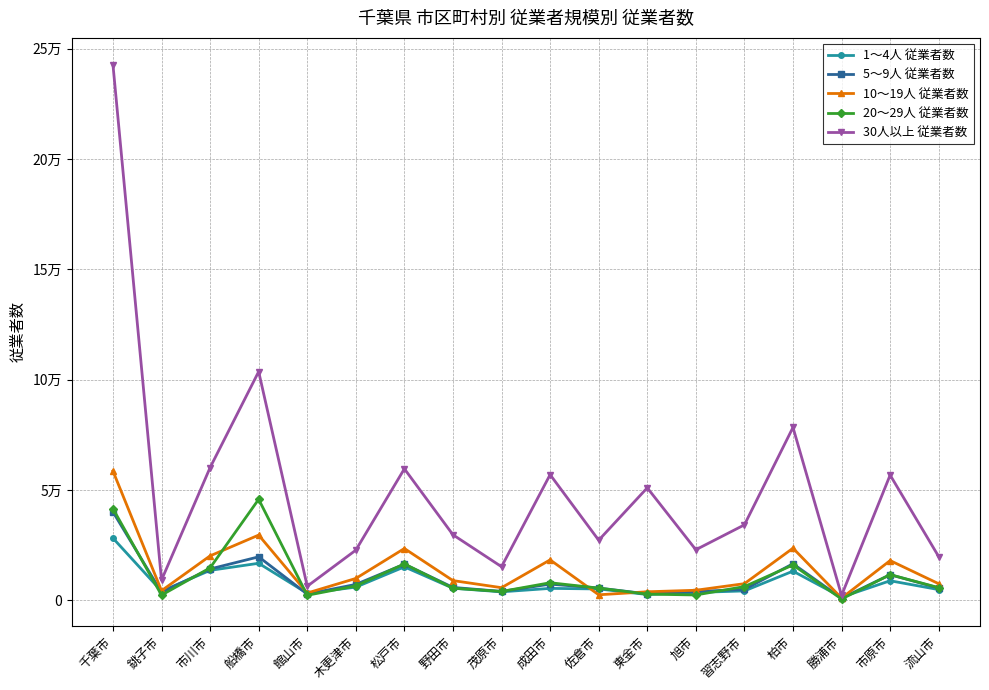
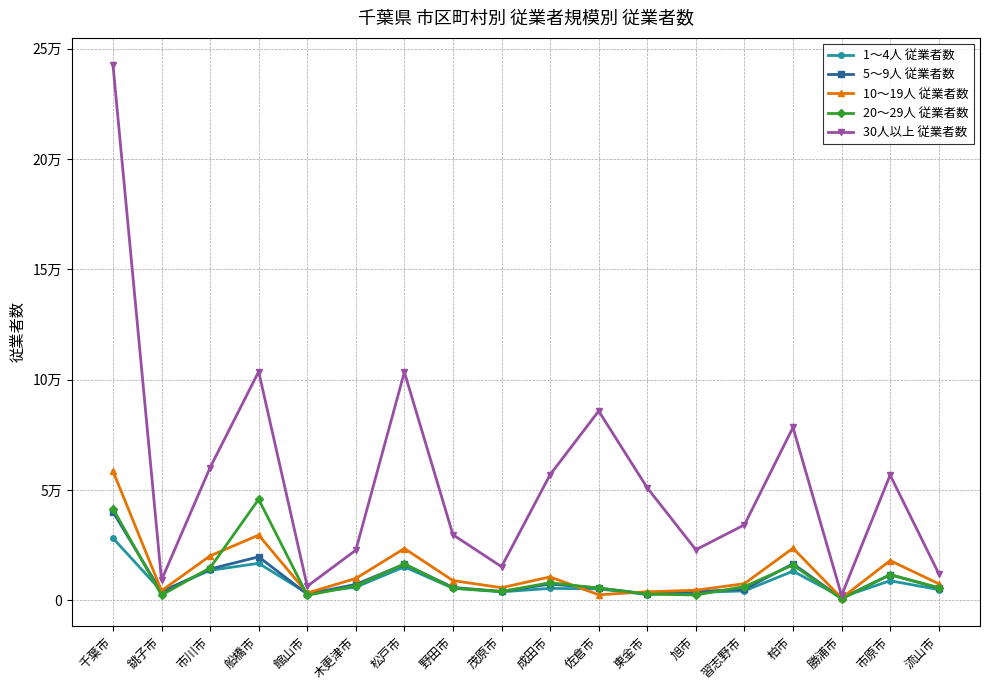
  {
    "10～19人 従業者数": {
      "千葉市": "5.9万",
      "市川市": "2.0万",
      "船橋市": "3.0万",
      "木更津市": "1.0万",
      "松戸市": "2.3万",
      "野田市": "0.9万",
      "茂原市": "0.6万",
-     "成田市": "1.8万",
+     "成田市": "1.1万",
      "佐倉市": "0.2万",
      "習志野市": "0.8万",
      "柏市": "2.4万",
      "市原市": "1.8万",
      "流山市": "0.7万"
    },
    "20～29人 従業者数": {
      "千葉市": "4.2万",
      "銚子市": "0.2万",
      "船橋市": "4.6万",
      "旭市": "0.2万",
      "習志野市": "0.6万"
    },
    "30人以上 従業者数": {
      "千葉市": "24.3万",
      "銚子市": "0.9万",
      "市川市": "6.0万",
      "船橋市": "10.4万",
      "館山市": "0.6万",
      "木更津市": "2.3万",
-     "松戸市": "6.0万",
+     "松戸市": "10.3万",
      "野田市": "3.0万",
      "茂原市": "1.5万",
      "成田市": "5.7万",
-     "佐倉市": "2.7万",
+     "佐倉市": "8.6万",
      "東金市": "5.1万",
      "旭市": "2.3万",
      "習志野市": "3.4万",
      "柏市": "7.8万",
      "市原市": "5.7万",
-     "流山市": "2.0万"
+     "流山市": "1.2万"
    }
  }
